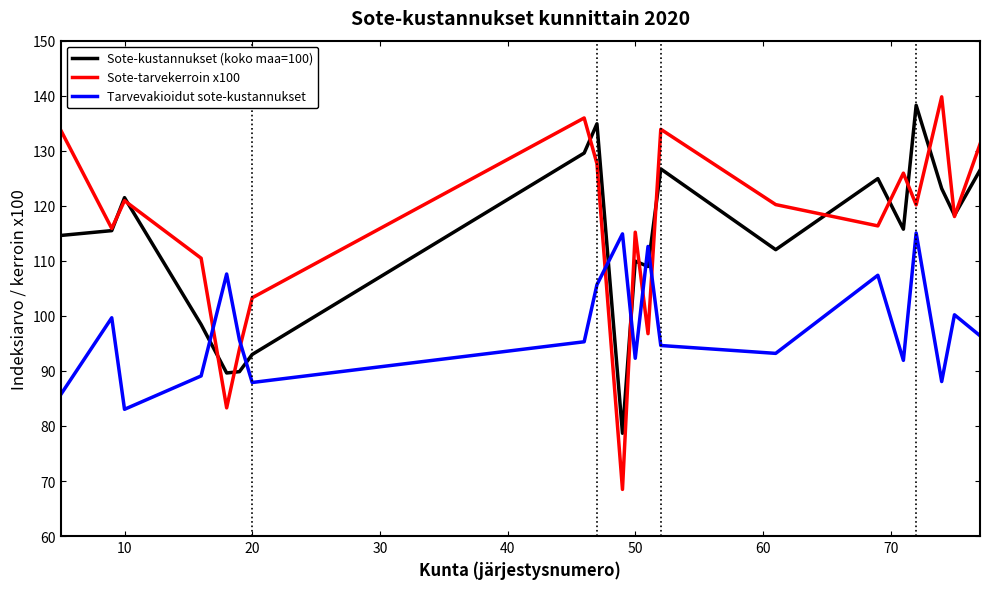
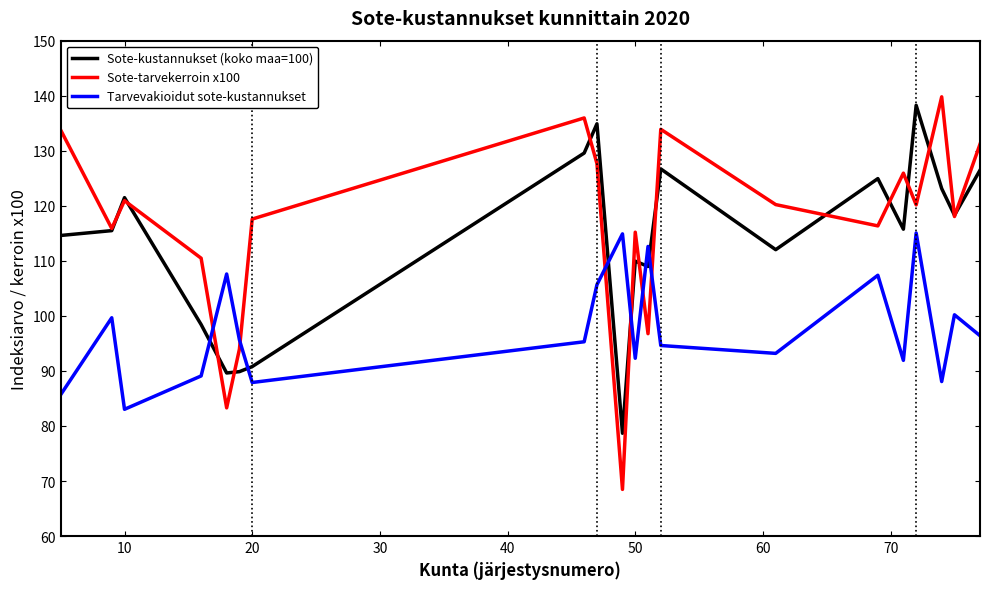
  {
    "Sote-kustannukset (koko maa=100)": {
      "10": 121,
-     "20": 93,
+     "20": 91,
      "50": 110
    },
    "Sote-tarvekerroin x100": {
      "10": 121,
-     "20": 103,
+     "20": 118,
      "50": 115
    },
    "Tarvevakioidut sote-kustannukset": {
      "10": 83,
      "20": 88,
      "50": 92
    }
  }
